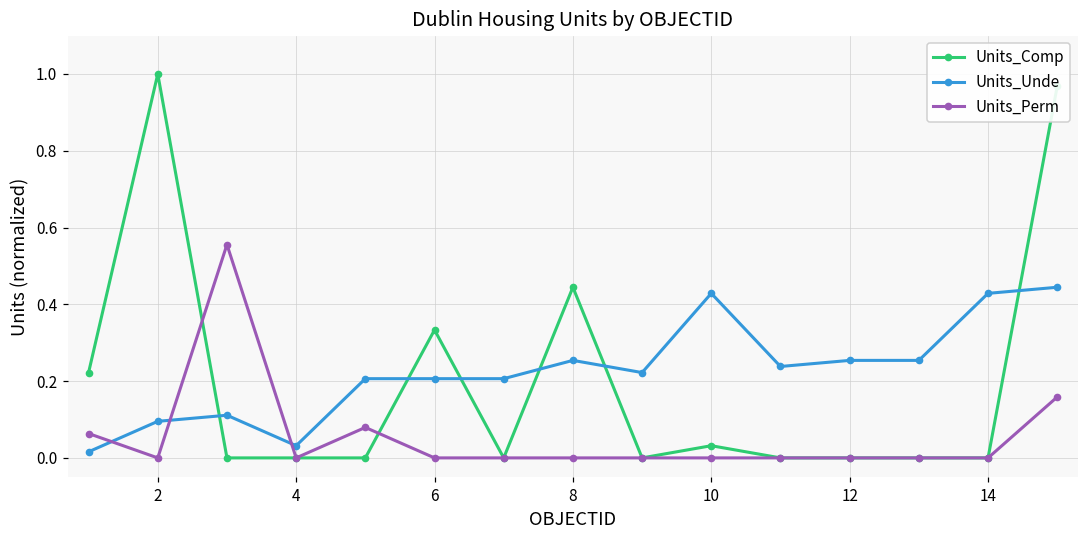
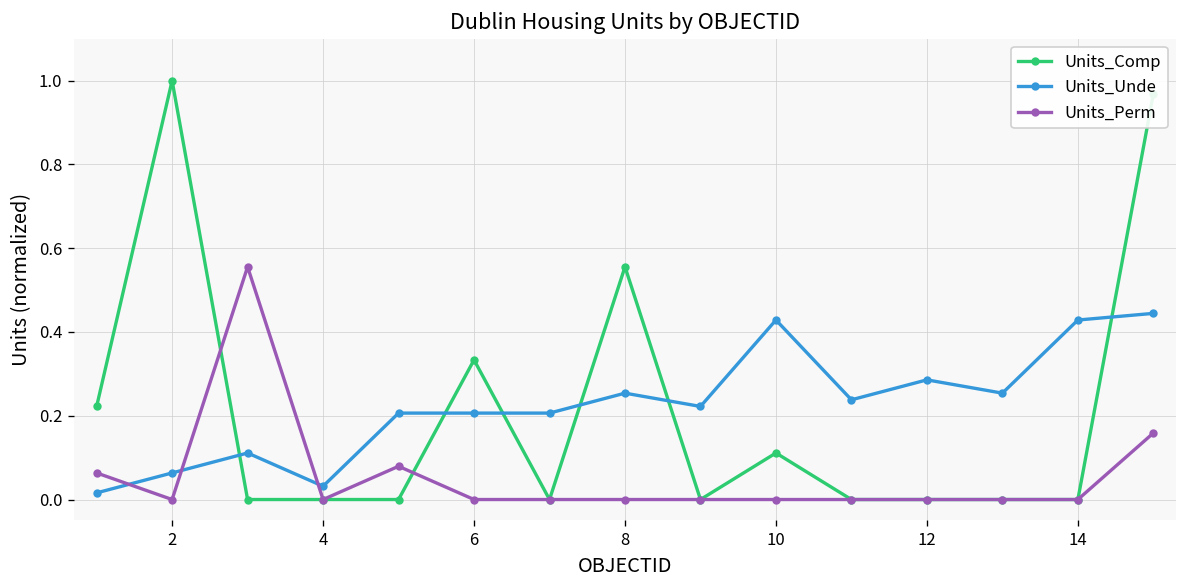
  {
    "Units_Comp": {
      "2": 1.00,
      "6": 0.33,
-     "8": 0.44,
-     "10": 0.03
+     "8": 0.56,
+     "10": 0.11
    },
    "Units_Unde": {
-     "2": 0.10,
+     "2": 0.06,
      "4": 0.03,
      "6": 0.21,
      "8": 0.25,
      "10": 0.43,
-     "12": 0.25,
+     "12": 0.29,
      "14": 0.43
    },
    "Units_Perm": {
      "2": 0.00,
      "6": 0.00,
      "8": 0.00,
      "10": 0.00
    }
  }
